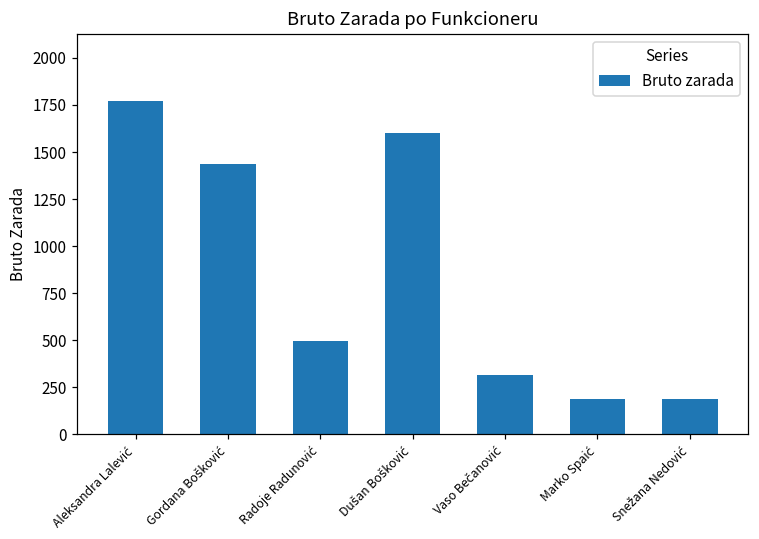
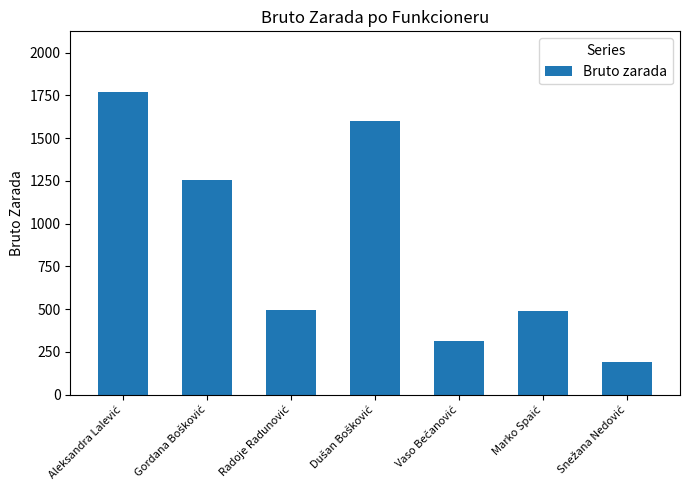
  {
    "Aleksandra Lalević": 1770,
-   "Gordana Bošković": 1440,
+   "Gordana Bošković": 1260,
    "Radoje Radunović": 500,
    "Dušan Bošković": 1600,
    "Vaso Bečanović": 310,
-   "Marko Spaić": 190,
+   "Marko Spaić": 490,
    "Snežana Nedović": 190
  }
